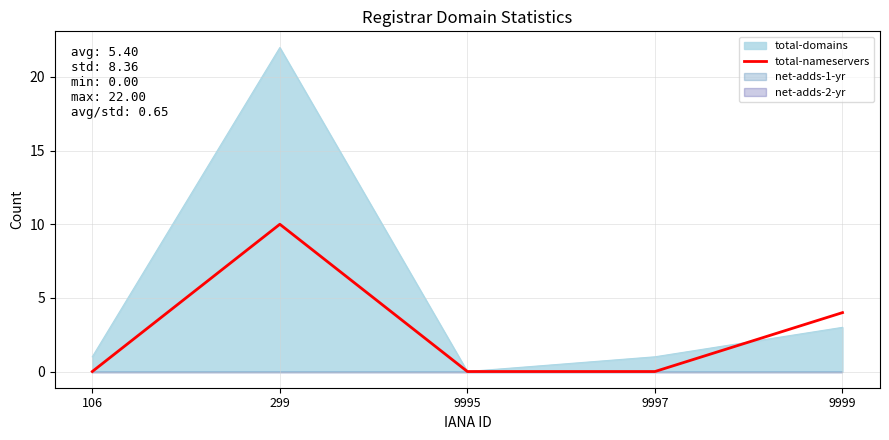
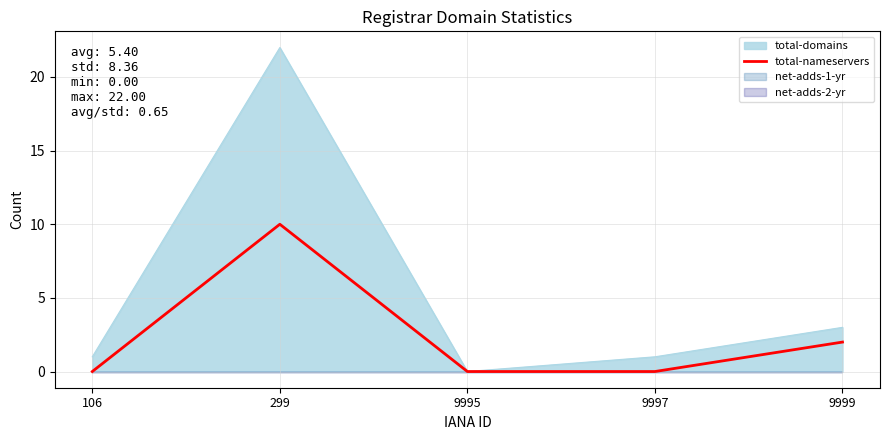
  {
    "total-nameservers": {
      "299": 10,
-     "9999": 4
+     "9999": 2
    }
  }
